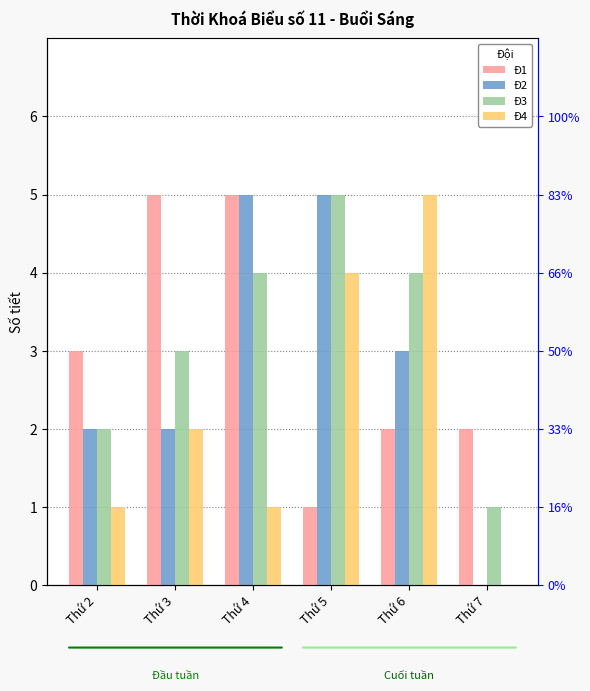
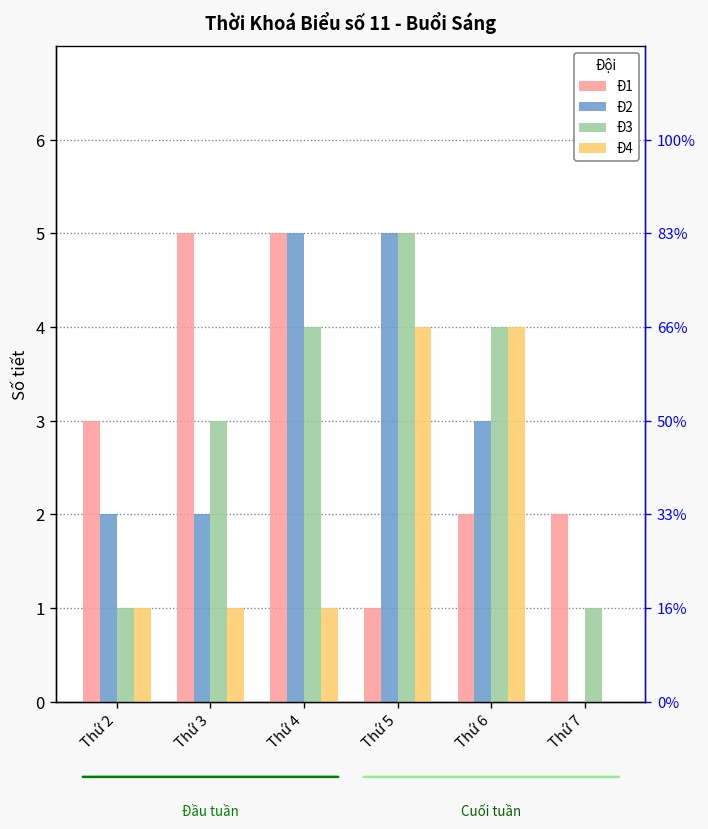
  {
    "Đ1": {
      "Thứ 2": 3,
      "Thứ 3": 5,
      "Thứ 4": 5,
      "Thứ 5": 1,
      "Thứ 6": 2,
      "Thứ 7": 2
    },
    "Đ2": {
      "Thứ 2": 2,
      "Thứ 3": 2,
      "Thứ 4": 5,
      "Thứ 5": 5,
      "Thứ 6": 3,
      "Thứ 7": 0
    },
    "Đ3": {
-     "Thứ 2": 2,
+     "Thứ 2": 1,
      "Thứ 3": 3,
      "Thứ 4": 4,
      "Thứ 5": 5,
      "Thứ 6": 4,
      "Thứ 7": 1
    },
    "Đ4": {
      "Thứ 2": 1,
-     "Thứ 3": 2,
+     "Thứ 3": 1,
      "Thứ 4": 1,
      "Thứ 5": 4,
-     "Thứ 6": 5,
+     "Thứ 6": 4,
      "Thứ 7": 0
    }
  }
